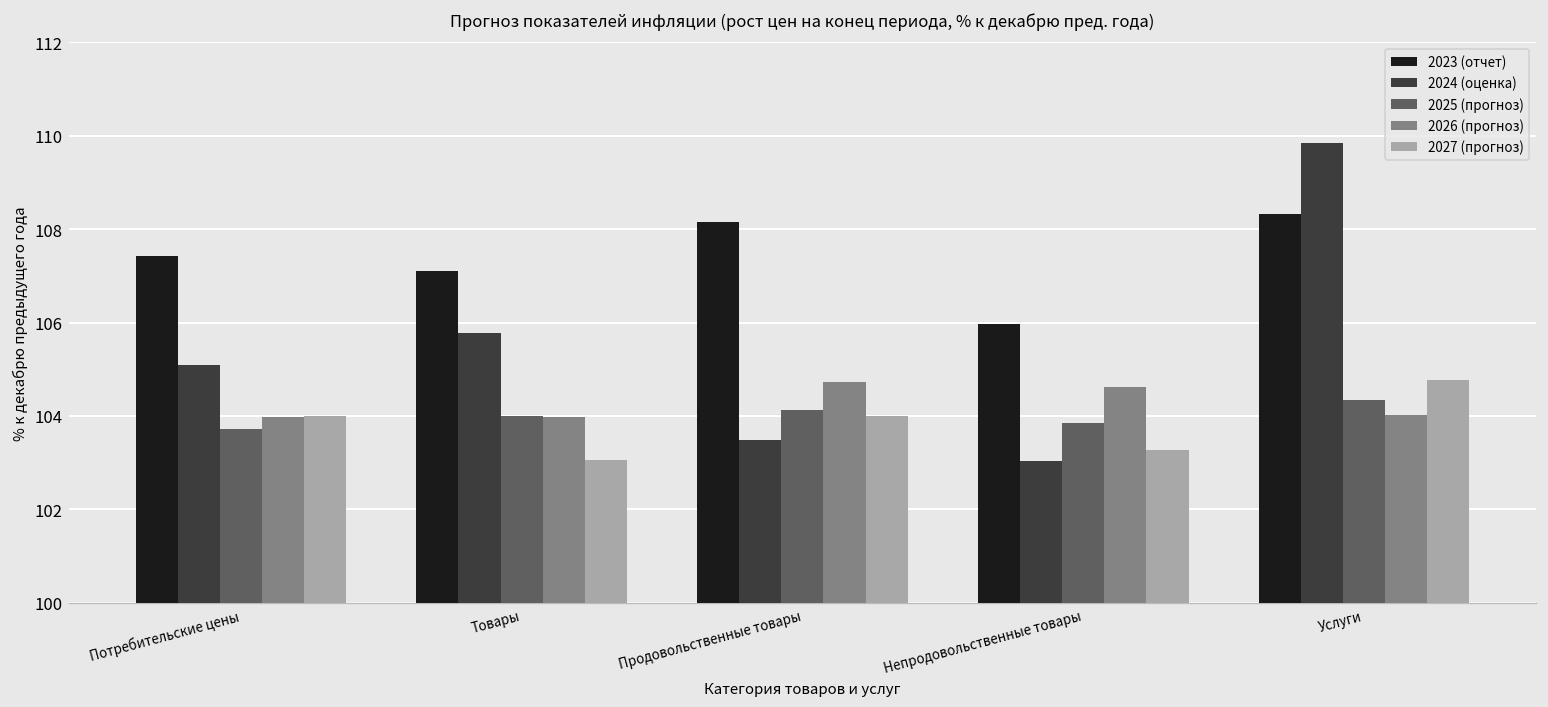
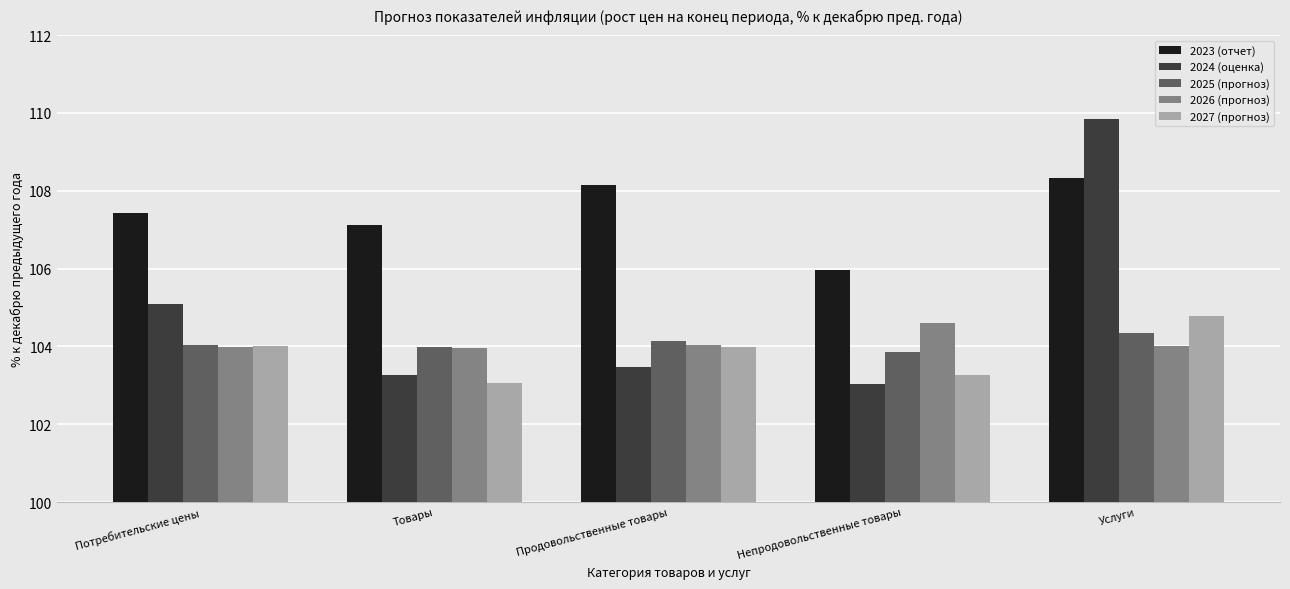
  {
    "2023 (отчет)": {
      "Потребительские цены": 107.4,
      "Товары": 107.1,
      "Продовольственные товары": 108.2,
      "Непродовольственные товары": 106.0,
      "Услуги": 108.3
    },
    "2024 (оценка)": {
      "Потребительские цены": 105.1,
-     "Товары": 105.8,
+     "Товары": 103.3,
      "Продовольственные товары": 103.5,
      "Непродовольственные товары": 103.0,
      "Услуги": 109.8
    },
    "2025 (прогноз)": {
-     "Потребительские цены": 103.7,
+     "Потребительские цены": 104.0,
      "Товары": 104.0,
      "Продовольственные товары": 104.1,
      "Непродовольственные товары": 103.8,
      "Услуги": 104.3
    },
    "2026 (прогноз)": {
      "Потребительские цены": 104.0,
      "Товары": 104.0,
-     "Продовольственные товары": 104.7,
+     "Продовольственные товары": 104.0,
      "Непродовольственные товары": 104.6,
      "Услуги": 104.0
    },
    "2027 (прогноз)": {
      "Потребительские цены": 104.0,
      "Товары": 103.1,
      "Продовольственные товары": 104.0,
      "Непродовольственные товары": 103.3,
      "Услуги": 104.8
    }
  }
